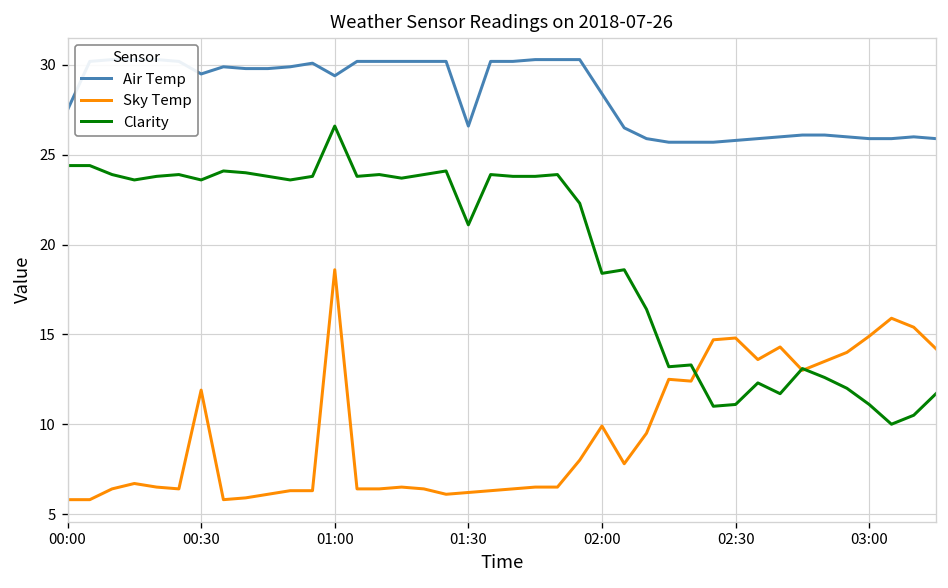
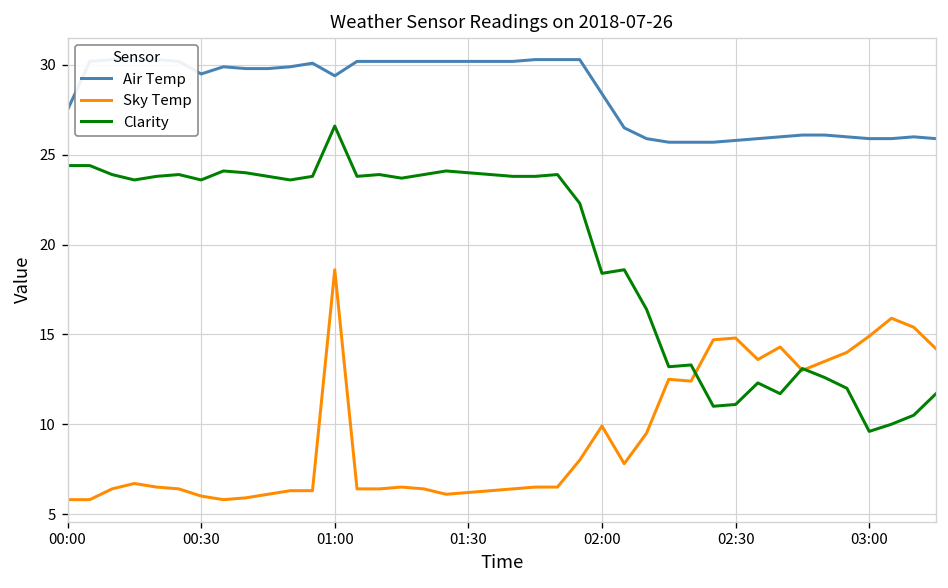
  {
    "Air Temp": {
      "00:00": 27.5,
      "00:30": 29.5,
      "01:00": 29.4,
-     "01:30": 26.6,
+     "01:30": 30.2,
      "02:00": 28.4,
      "02:30": 25.8,
      "03:00": 25.9
    },
    "Sky Temp": {
      "00:00": 5.8,
-     "00:30": 11.9,
+     "00:30": 6.0,
      "01:00": 18.6,
      "01:30": 6.2,
      "02:00": 9.9,
      "02:30": 14.8,
      "03:00": 14.9
    },
    "Clarity": {
      "00:00": 24.4,
      "00:30": 23.6,
      "01:00": 26.6,
-     "01:30": 21.1,
+     "01:30": 24.0,
      "02:00": 18.4,
      "02:30": 11.1,
-     "03:00": 11.1
+     "03:00": 9.6
    }
  }
